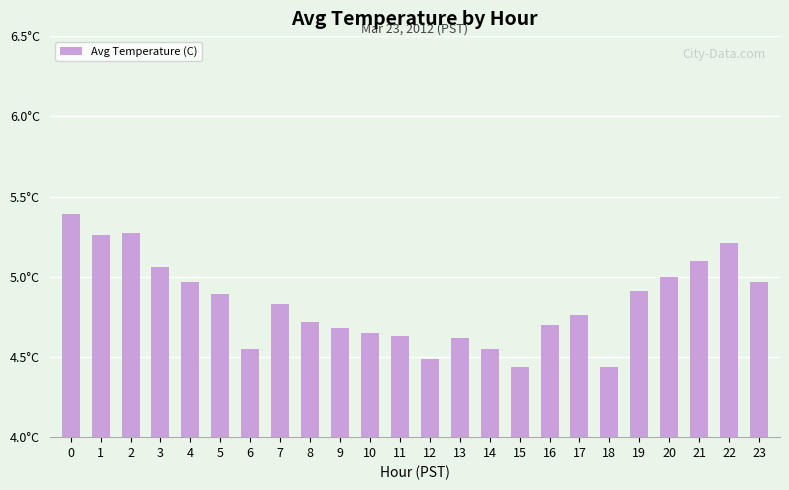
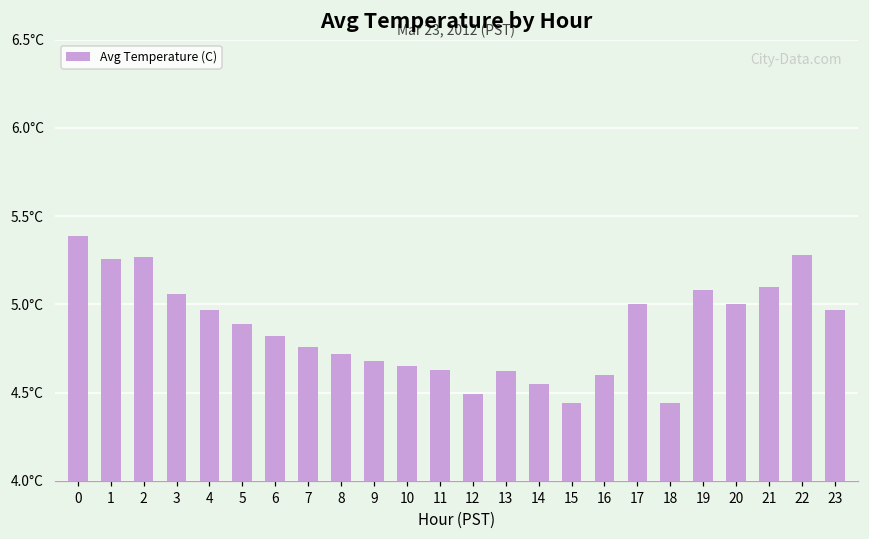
  {
    "0": "5.39°C",
    "1": "5.26°C",
    "2": "5.27°C",
    "3": "5.06°C",
    "4": "4.97°C",
    "5": "4.89°C",
-   "6": "4.55°C",
-   "7": "4.83°C",
+   "6": "4.82°C",
+   "7": "4.76°C",
    "8": "4.72°C",
    "9": "4.68°C",
    "10": "4.65°C",
    "11": "4.63°C",
    "12": "4.49°C",
    "13": "4.62°C",
    "14": "4.55°C",
    "15": "4.44°C",
-   "16": "4.7°C",
-   "17": "4.76°C",
+   "16": "4.6°C",
+   "17": "5.00°C",
    "18": "4.44°C",
-   "19": "4.91°C",
+   "19": "5.08°C",
    "20": "5.00°C",
    "21": "5.10°C",
-   "22": "5.21°C",
+   "22": "5.28°C",
    "23": "4.97°C"
  }
